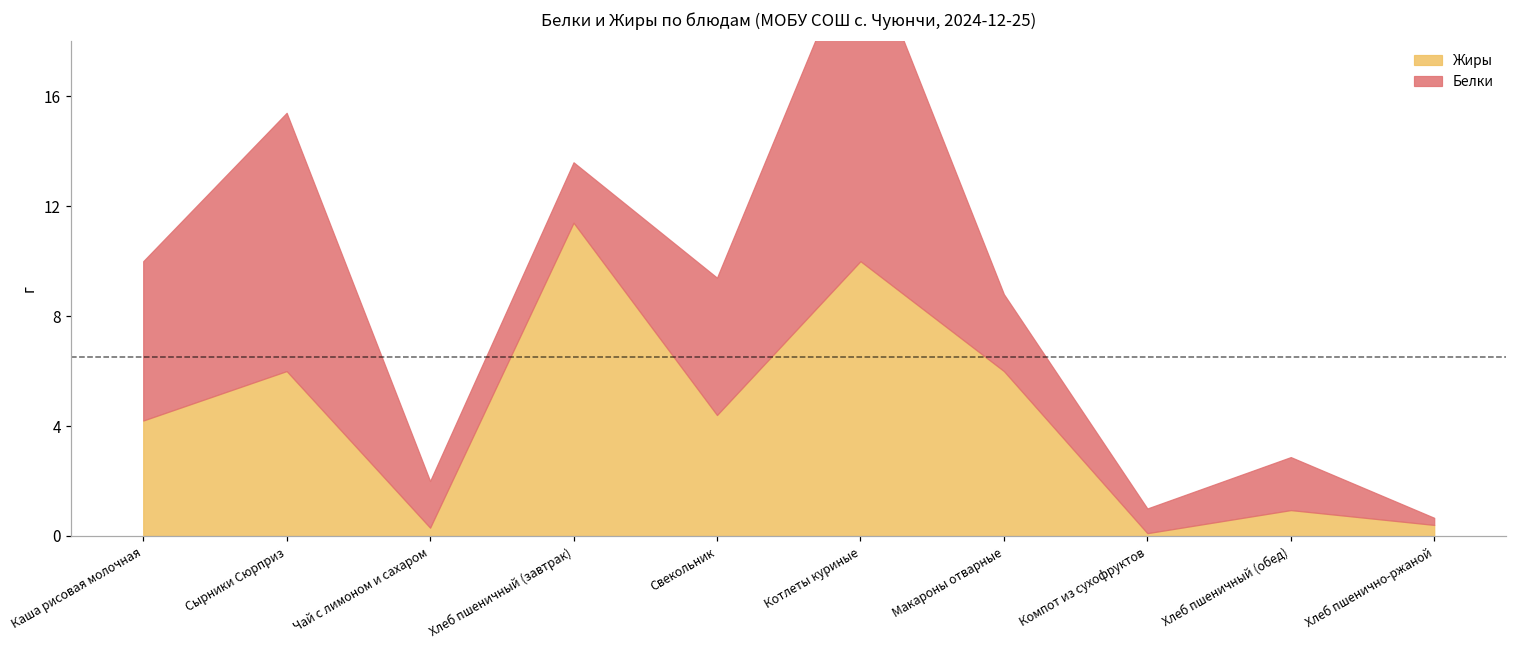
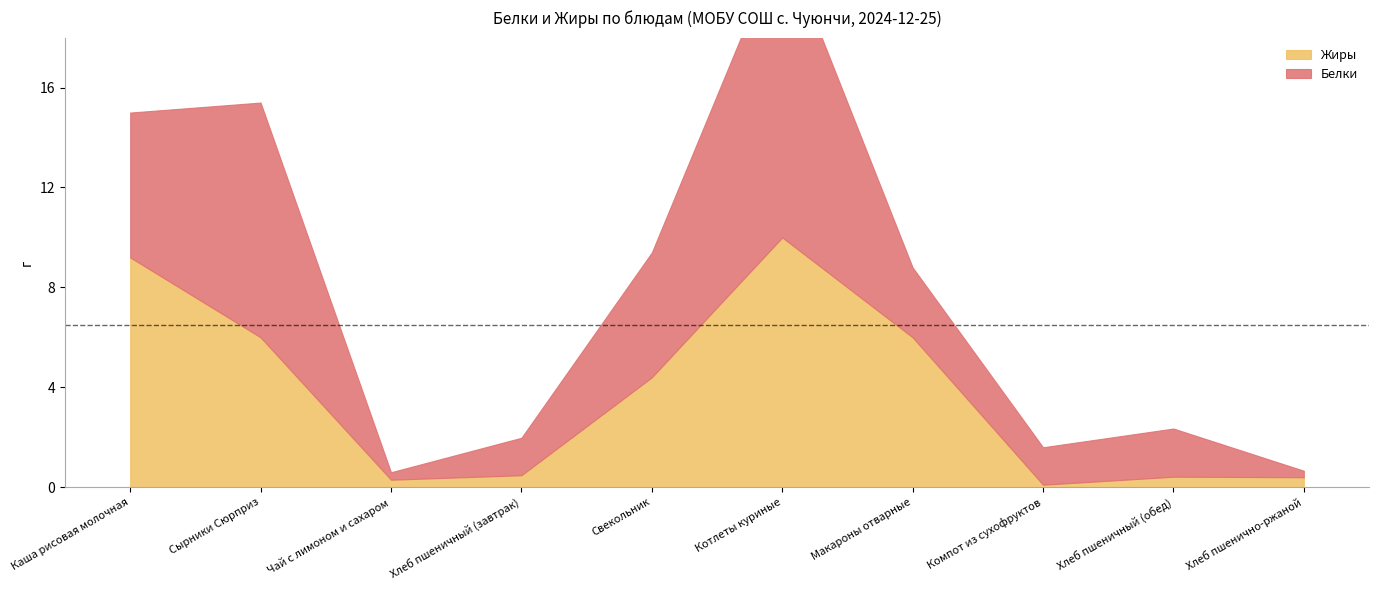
  {
    "Жиры": {
-     "Каша рисовая молочная": 4.2,
+     "Каша рисовая молочная": 9.2,
      "Сырники Сюрприз": 6.0,
      "Чай с лимоном и сахаром": 0.3,
-     "Хлеб пшеничный (завтрак)": 11.4,
+     "Хлеб пшеничный (завтрак)": 0.5,
      "Свекольник": 4.4,
      "Котлеты куриные": 10.0,
      "Макароны отварные": 6.0,
-     "Хлеб пшеничный (обед)": 0.9,
+     "Хлеб пшеничный (обед)": 0.4,
      "Хлеб пшенично-ржаной": 0.4
    },
    "Белки": {
      "Каша рисовая молочная": 5.8,
      "Сырники Сюрприз": 9.4,
-     "Чай с лимоном и сахаром": 1.7,
-     "Хлеб пшеничный (завтрак)": 2.2,
+     "Чай с лимоном и сахаром": 0.3,
+     "Хлеб пшеничный (завтрак)": 1.5,
      "Свекольник": 5.0,
      "Макароны отварные": 2.8,
-     "Компот из сухофруктов": 0.9,
+     "Компот из сухофруктов": 1.5,
      "Хлеб пшеничный (обед)": 1.9,
      "Хлеб пшенично-ржаной": 0.3
    }
  }
